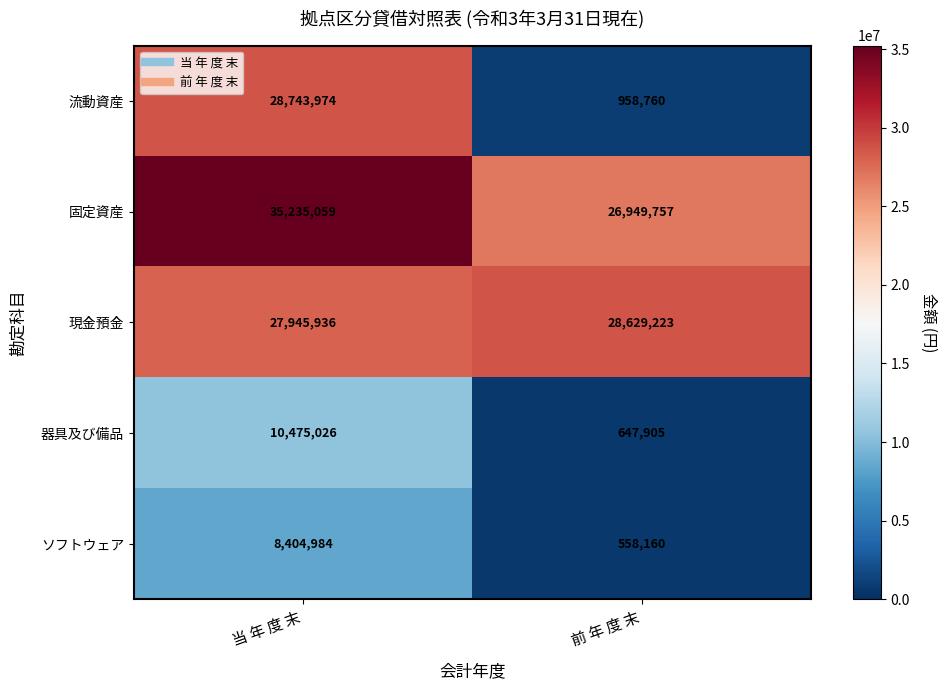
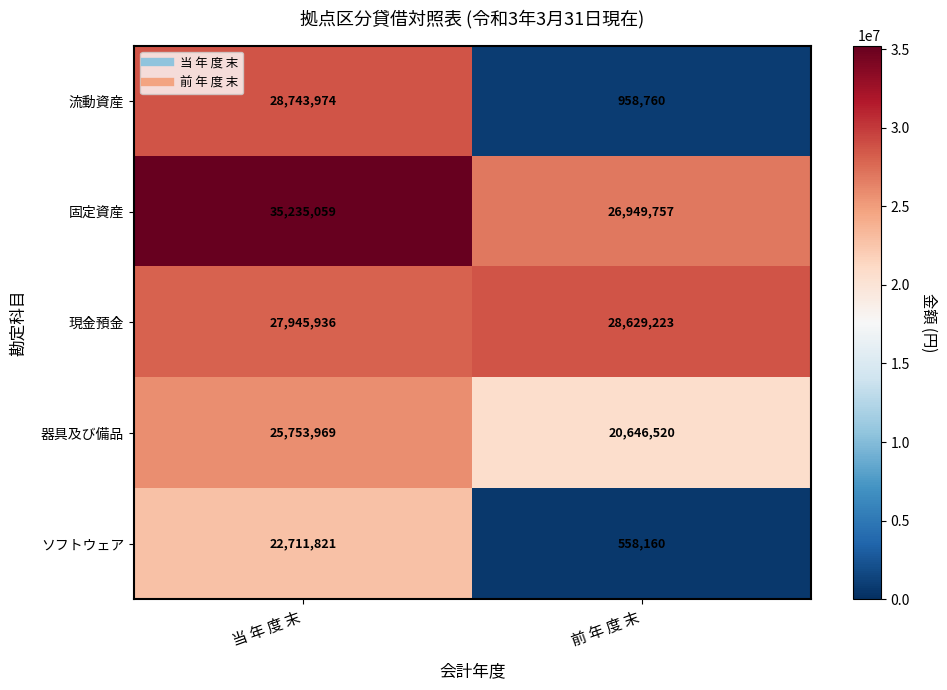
  {
    "流動資産": {
      "当 年 度 末": "28,743,974",
      "前 年 度 末": "958,760"
    },
    "固定資産": {
      "当 年 度 末": "35,235,059",
      "前 年 度 末": "26,949,757"
    },
    "現金預金": {
      "当 年 度 末": "27,945,936",
      "前 年 度 末": "28,629,223"
    },
    "器具及び備品": {
-     "当 年 度 末": "10,475,026",
-     "前 年 度 末": "647,905"
+     "当 年 度 末": "25,753,969",
+     "前 年 度 末": "20,646,520"
    },
    "ソフトウェア": {
-     "当 年 度 末": "8,404,984",
+     "当 年 度 末": "22,711,821",
      "前 年 度 末": "558,160"
    }
  }
